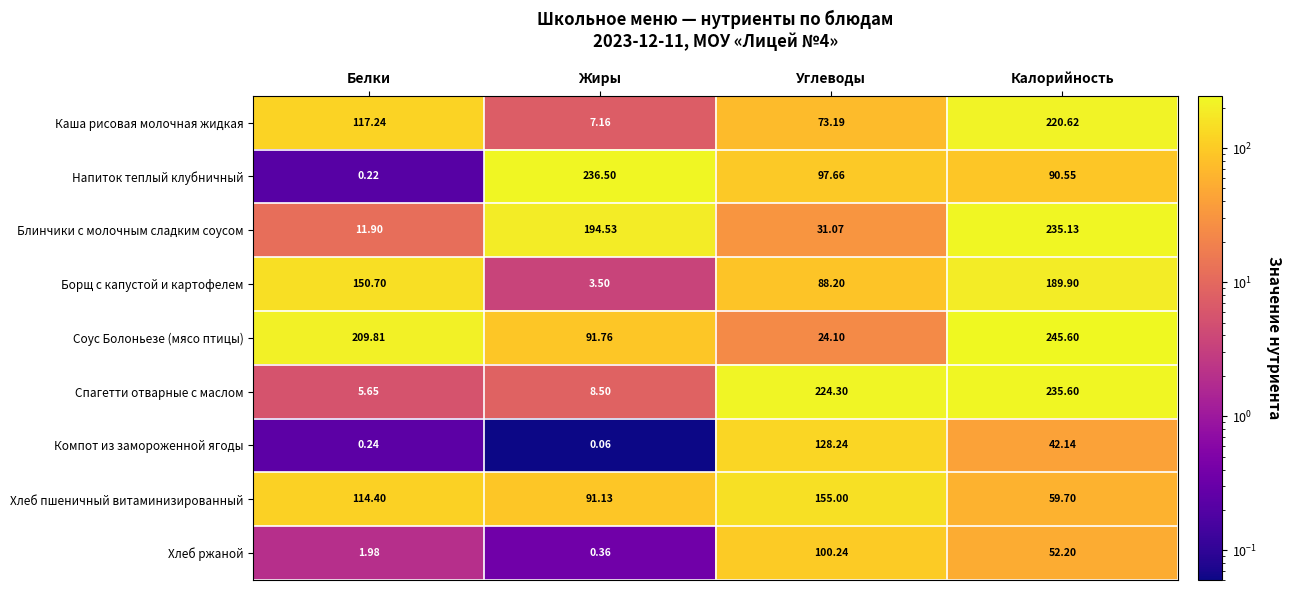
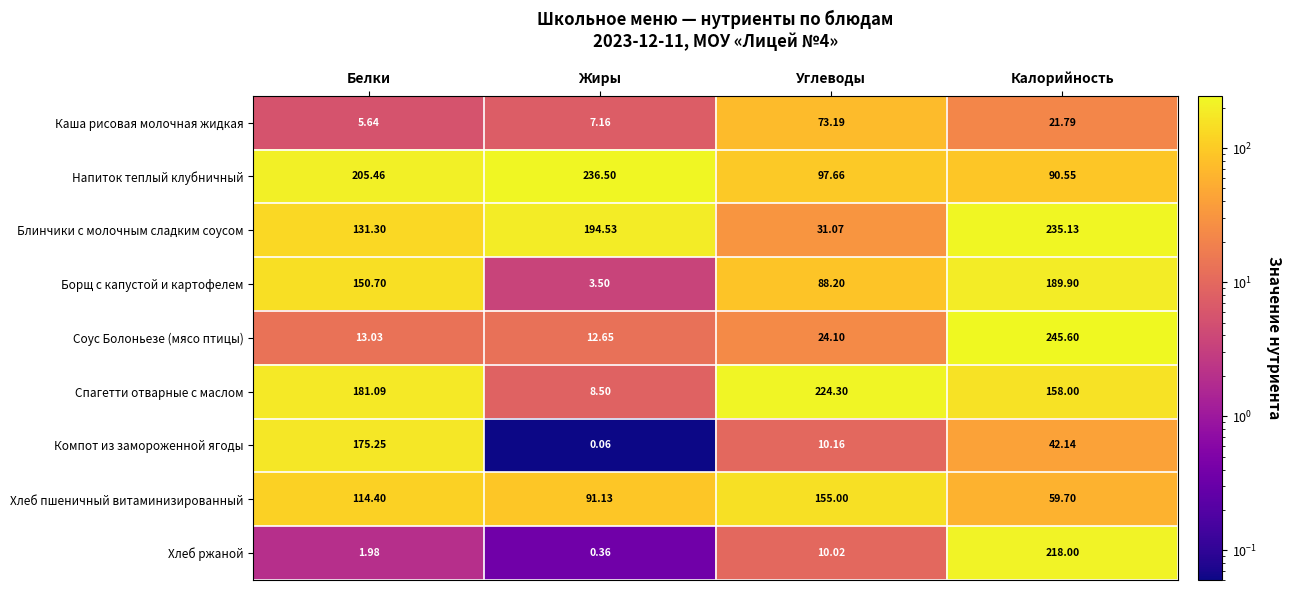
  {
    "Каша рисовая молочная жидкая": {
-     "Белки": 117.24,
+     "Белки": 5.64,
      "Жиры": 7.16,
      "Углеводы": 73.19,
-     "Калорийность": 220.62
+     "Калорийность": 21.79
    },
    "Напиток теплый клубничный": {
-     "Белки": 0.22,
+     "Белки": 205.46,
      "Жиры": 236.50,
      "Углеводы": 97.66,
      "Калорийность": 90.55
    },
    "Блинчики с молочным сладким соусом": {
-     "Белки": 11.90,
+     "Белки": 131.30,
      "Жиры": 194.53,
      "Углеводы": 31.07,
      "Калорийность": 235.13
    },
    "Борщ с капустой и картофелем": {
      "Белки": 150.70,
      "Жиры": 3.50,
      "Углеводы": 88.20,
      "Калорийность": 189.90
    },
    "Соус Болоньезе (мясо птицы)": {
-     "Белки": 209.81,
-     "Жиры": 91.76,
+     "Белки": 13.03,
+     "Жиры": 12.65,
      "Углеводы": 24.10,
      "Калорийность": 245.60
    },
    "Спагетти отварные с маслом": {
-     "Белки": 5.65,
+     "Белки": 181.09,
      "Жиры": 8.50,
      "Углеводы": 224.30,
-     "Калорийность": 235.60
+     "Калорийность": 158.00
    },
    "Компот из замороженной ягоды": {
-     "Белки": 0.24,
+     "Белки": 175.25,
      "Жиры": 0.06,
-     "Углеводы": 128.24,
+     "Углеводы": 10.16,
      "Калорийность": 42.14
    },
    "Хлеб пшеничный витаминизированный": {
      "Белки": 114.40,
      "Жиры": 91.13,
      "Углеводы": 155.00,
      "Калорийность": 59.70
    },
    "Хлеб ржаной": {
      "Белки": 1.98,
      "Жиры": 0.36,
-     "Углеводы": 100.24,
-     "Калорийность": 52.20
+     "Углеводы": 10.02,
+     "Калорийность": 218.00
    }
  }
